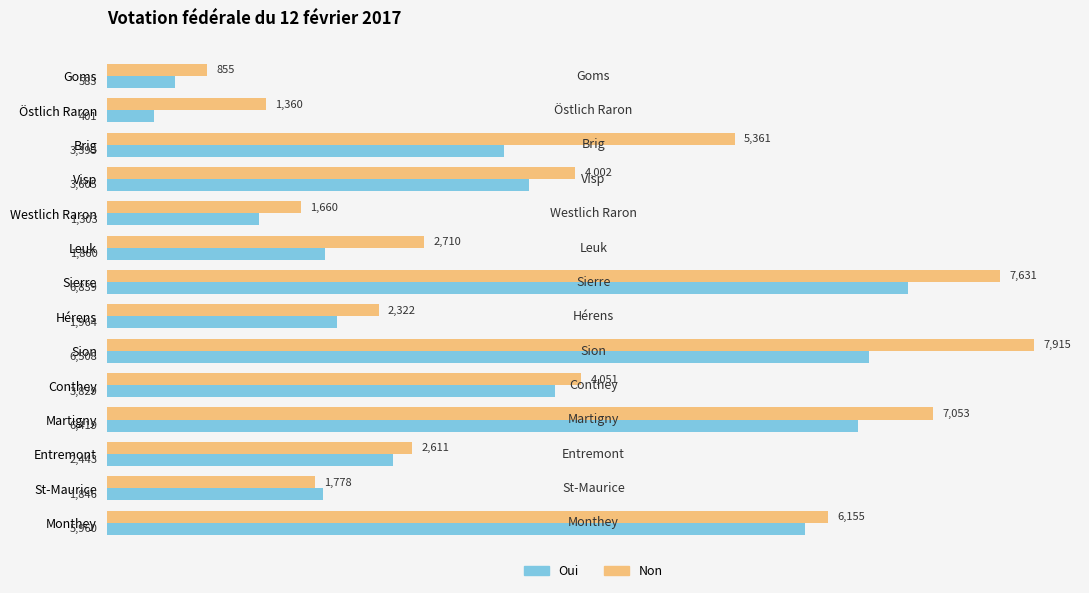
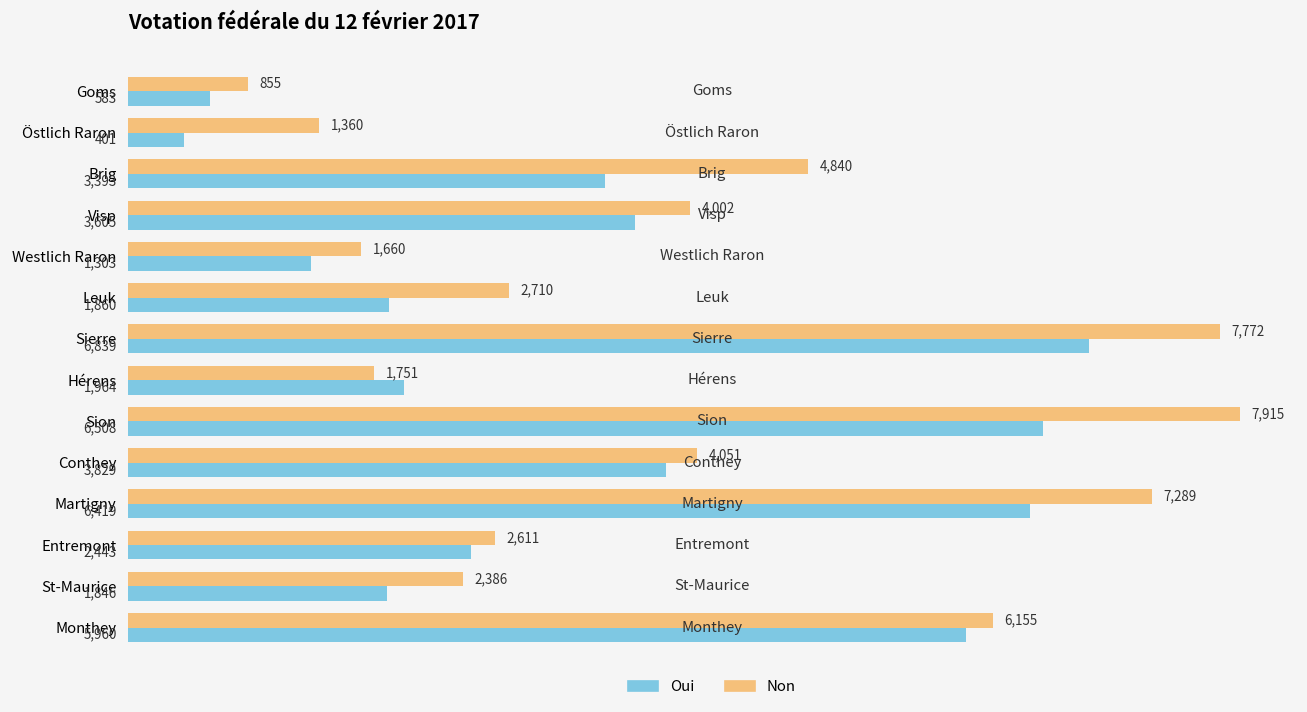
  {
    "Non": {
      "Goms": "855",
      "Östlich Raron": "1,360",
-     "Brig": "5,361",
+     "Brig": "4,840",
      "Westlich Raron": "1,660",
      "Leuk": "2,710",
-     "Sierre": "7,631",
-     "Hérens": "2,322",
+     "Sierre": "7,772",
+     "Hérens": "1,751",
      "Sion": "7,915",
-     "Martigny": "7,053",
+     "Martigny": "7,289",
      "Entremont": "2,611",
-     "St-Maurice": "1,778",
+     "St-Maurice": "2,386",
      "Monthey": "6,155"
    }
  }
